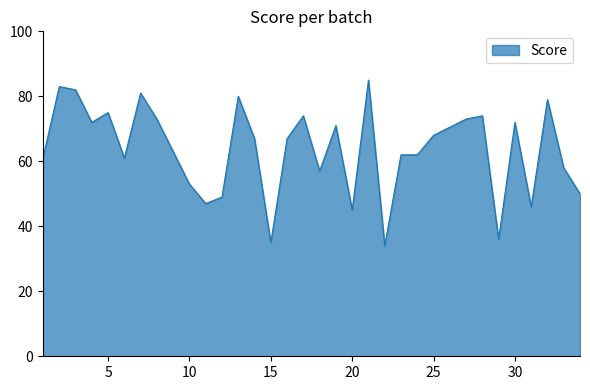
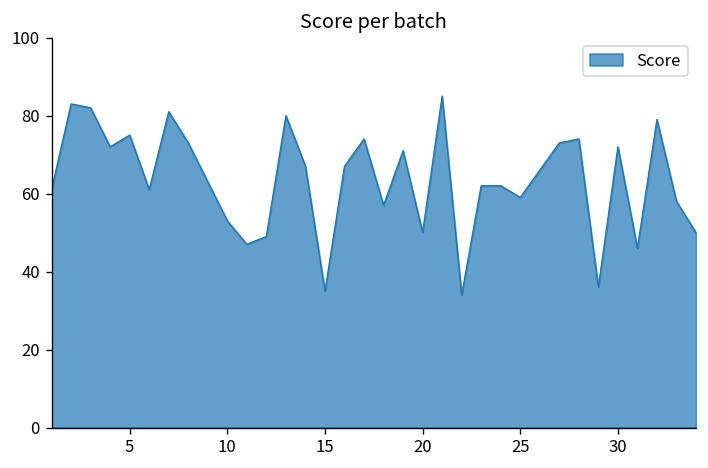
  {
    "5": 75,
    "10": 53,
    "15": 35,
-   "20": 45,
-   "25": 68,
+   "20": 50,
+   "25": 59,
    "30": 72
  }
